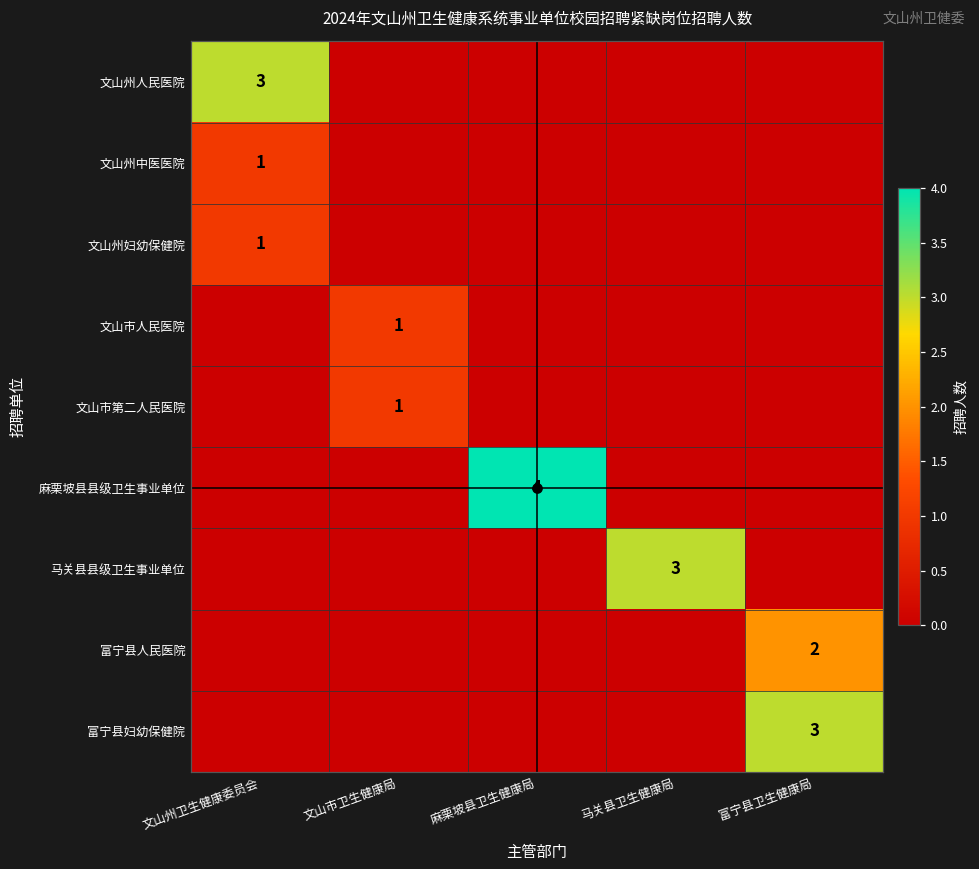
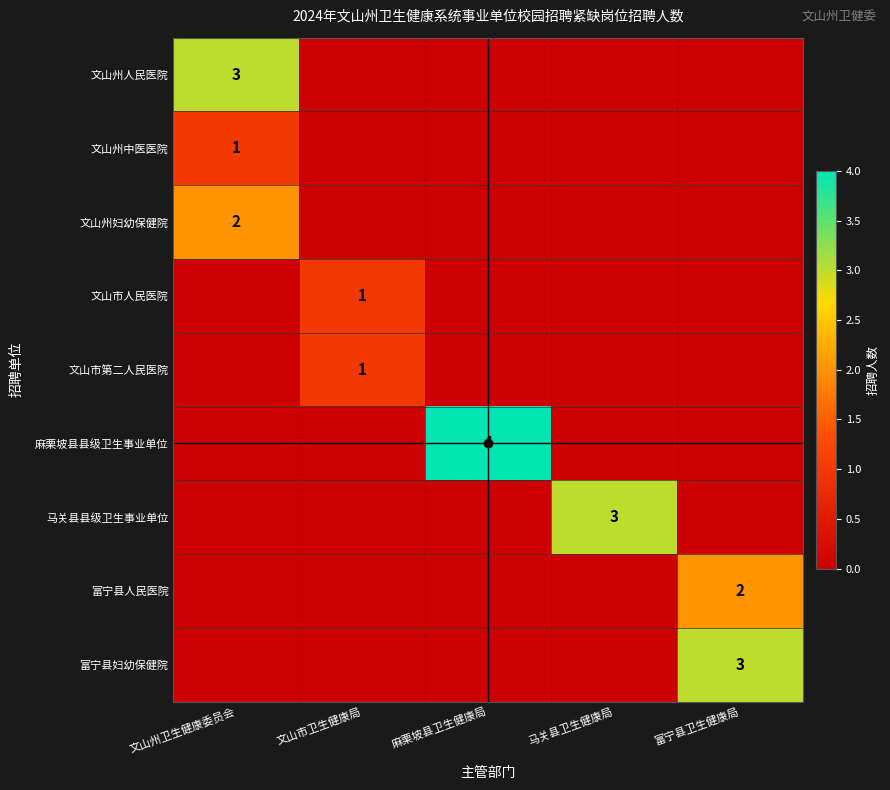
  {
    "文山州人民医院": {
      "文山州卫生健康委员会": 3
    },
    "文山州中医医院": {
      "文山州卫生健康委员会": 1
    },
    "文山州妇幼保健院": {
-     "文山州卫生健康委员会": 1
+     "文山州卫生健康委员会": 2
    },
    "文山市人民医院": {
      "文山市卫生健康局": 1
    },
    "文山市第二人民医院": {
      "文山市卫生健康局": 1
    },
    "马关县县级卫生事业单位": {
      "马关县卫生健康局": 3
    },
    "富宁县人民医院": {
      "富宁县卫生健康局": 2
    },
    "富宁县妇幼保健院": {
      "富宁县卫生健康局": 3
    }
  }
